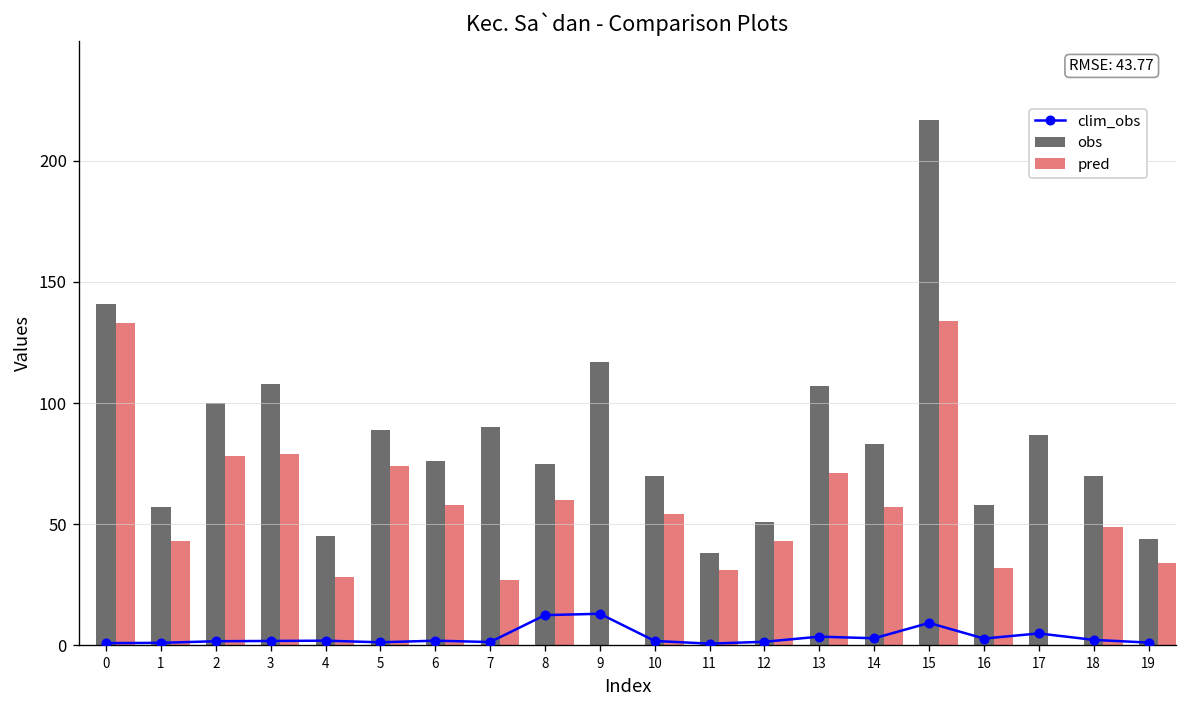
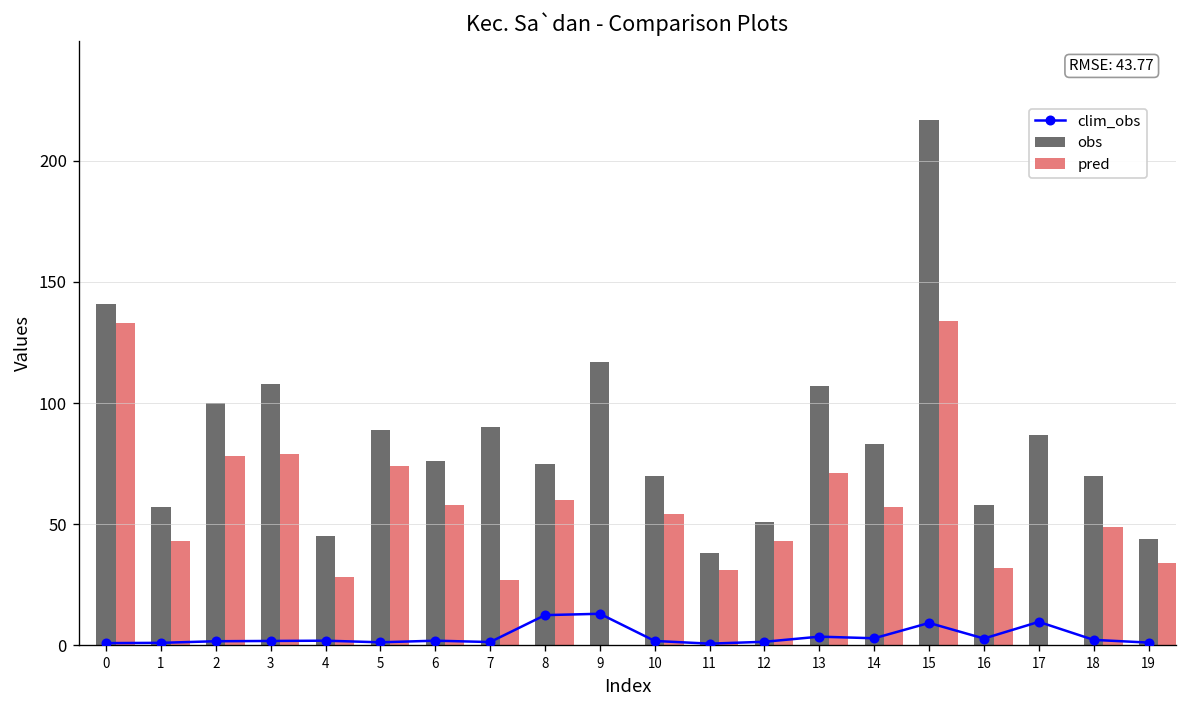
  {
    "clim_obs": {
      "0": 1,
      "1": 1,
      "2": 2,
      "3": 2,
      "4": 2,
      "5": 1,
      "6": 2,
      "7": 1,
      "8": 12,
      "9": 13,
      "10": 2,
      "11": 1,
      "12": 1,
      "13": 4,
      "14": 3,
      "15": 9,
      "16": 3,
-     "17": 5,
+     "17": 10,
      "18": 2,
      "19": 1
    },
    "obs": {
      "0": 141,
      "1": 57,
      "2": 100,
      "3": 108,
      "4": 45,
      "5": 89,
      "6": 76,
      "7": 90,
      "8": 75,
      "9": 117,
      "10": 70,
      "11": 38,
      "12": 51,
      "13": 107,
      "14": 83,
      "15": 217,
      "16": 58,
      "17": 87,
      "18": 70,
      "19": 44
    },
    "pred": {
      "0": 133,
      "1": 43,
      "2": 78,
      "3": 79,
      "4": 28,
      "5": 74,
      "6": 58,
      "7": 27,
      "8": 60,
      "9": 0,
      "10": 54,
      "11": 31,
      "12": 43,
      "13": 71,
      "14": 57,
      "15": 134,
      "16": 32,
      "17": 0,
      "18": 49,
      "19": 34
    }
  }
